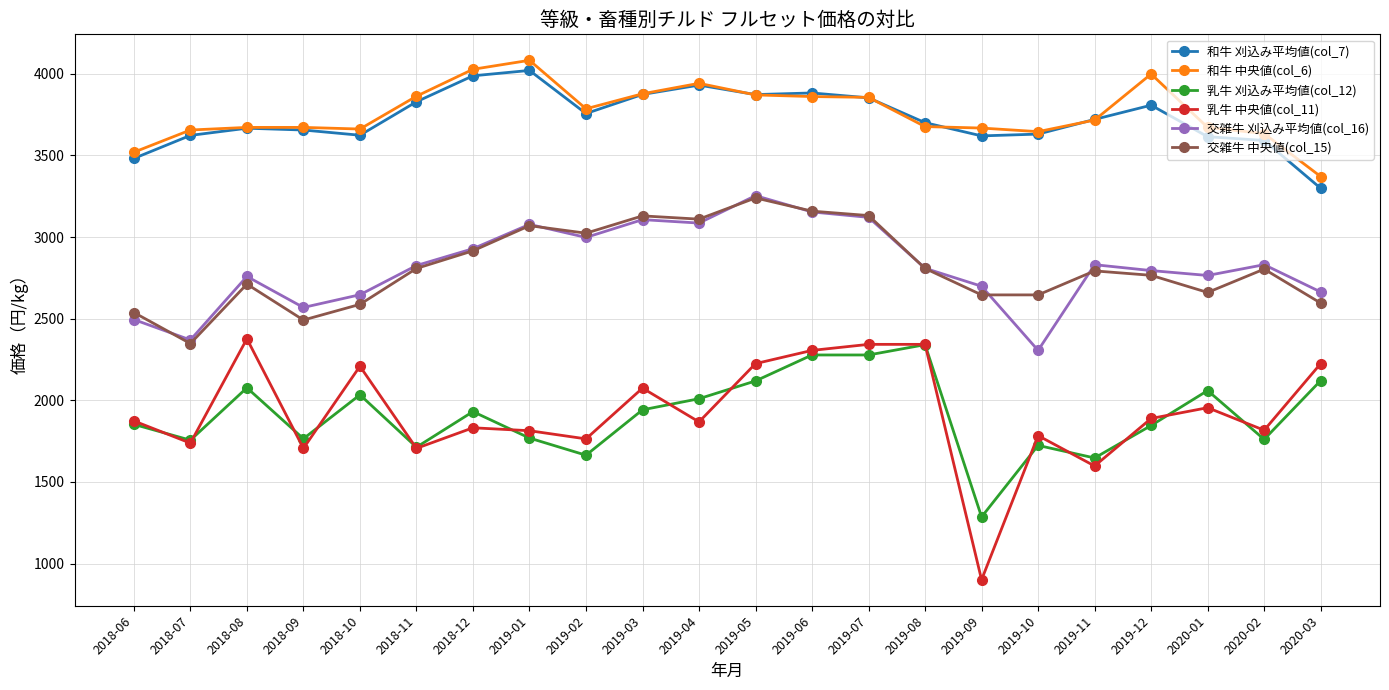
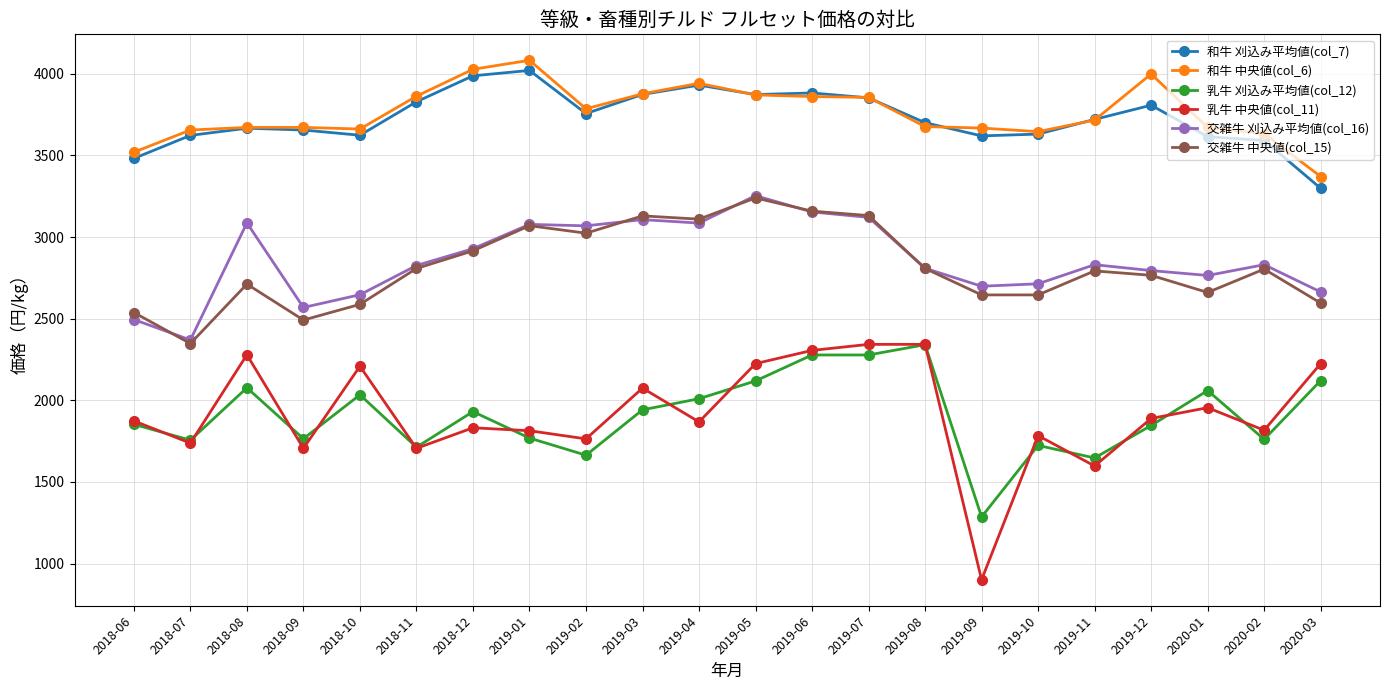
  {
    "和牛 刈込み平均値(col_7)": {
      "2018-06": 3480,
      "2018-07": 3620,
      "2018-09": 3660,
      "2018-10": 3620,
      "2018-11": 3830,
      "2018-12": 3990,
      "2019-01": 4020,
      "2019-02": 3760,
      "2019-06": 3880,
      "2019-08": 3700,
      "2019-09": 3620,
      "2019-12": 3810,
      "2020-03": 3300
    },
    "和牛 中央値(col_6)": {
      "2018-06": 3520,
      "2018-07": 3660,
      "2018-09": 3670,
      "2018-10": 3660,
      "2018-11": 3860,
      "2018-12": 4030,
      "2019-01": 4080,
      "2019-02": 3790,
      "2019-06": 3860,
      "2019-08": 3680,
      "2019-09": 3670,
      "2019-12": 4000,
      "2020-03": 3370
    },
    "乳牛 刈込み平均値(col_12)": {
      "2018-06": 1850,
      "2018-07": 1760,
      "2018-08": 2080,
      "2018-09": 1770,
      "2018-10": 2030,
      "2018-12": 1930,
      "2019-01": 1770,
      "2019-02": 1660,
      "2019-03": 1940,
      "2019-04": 2010,
      "2019-05": 2120,
      "2019-06": 2280,
      "2019-07": 2280,
      "2019-09": 1290,
      "2019-10": 1720,
      "2019-11": 1650,
      "2019-12": 1850,
      "2020-01": 2060,
      "2020-02": 1760,
      "2020-03": 2120
    },
    "乳牛 中央値(col_11)": {
      "2018-06": 1870,
      "2018-07": 1740,
-     "2018-08": 2380,
+     "2018-08": 2280,
      "2018-09": 1710,
      "2018-10": 2210,
      "2018-12": 1830,
      "2019-01": 1810,
      "2019-02": 1760,
      "2019-03": 2080,
      "2019-04": 1870,
      "2019-05": 2230,
      "2019-06": 2310,
      "2019-07": 2340,
      "2019-09": 900,
      "2019-10": 1780,
      "2019-11": 1600,
      "2019-12": 1890,
      "2020-01": 1960,
      "2020-02": 1820,
      "2020-03": 2230
    },
    "交雑牛 刈込み平均値(col_16)": {
      "2018-06": 2500,
      "2018-07": 2370,
-     "2018-08": 2760,
+     "2018-08": 3090,
      "2018-09": 2570,
      "2018-10": 2650,
      "2018-11": 2830,
-     "2019-02": 3000,
+     "2019-02": 3070,
      "2019-03": 3110,
      "2019-04": 3090,
      "2019-09": 2700,
-     "2019-10": 2310,
+     "2019-10": 2710,
      "2019-11": 2830,
      "2019-12": 2800,
      "2020-01": 2770,
      "2020-02": 2830,
      "2020-03": 2660
    },
    "交雑牛 中央値(col_15)": {
      "2018-06": 2540,
      "2018-07": 2350,
      "2018-08": 2710,
      "2018-09": 2490,
      "2018-10": 2590,
      "2018-11": 2810,
      "2019-02": 3020,
      "2019-03": 3130,
      "2019-04": 3110,
      "2019-09": 2650,
      "2019-10": 2650,
      "2019-11": 2790,
      "2019-12": 2770,
      "2020-01": 2660,
      "2020-02": 2800,
      "2020-03": 2600
    }
  }
